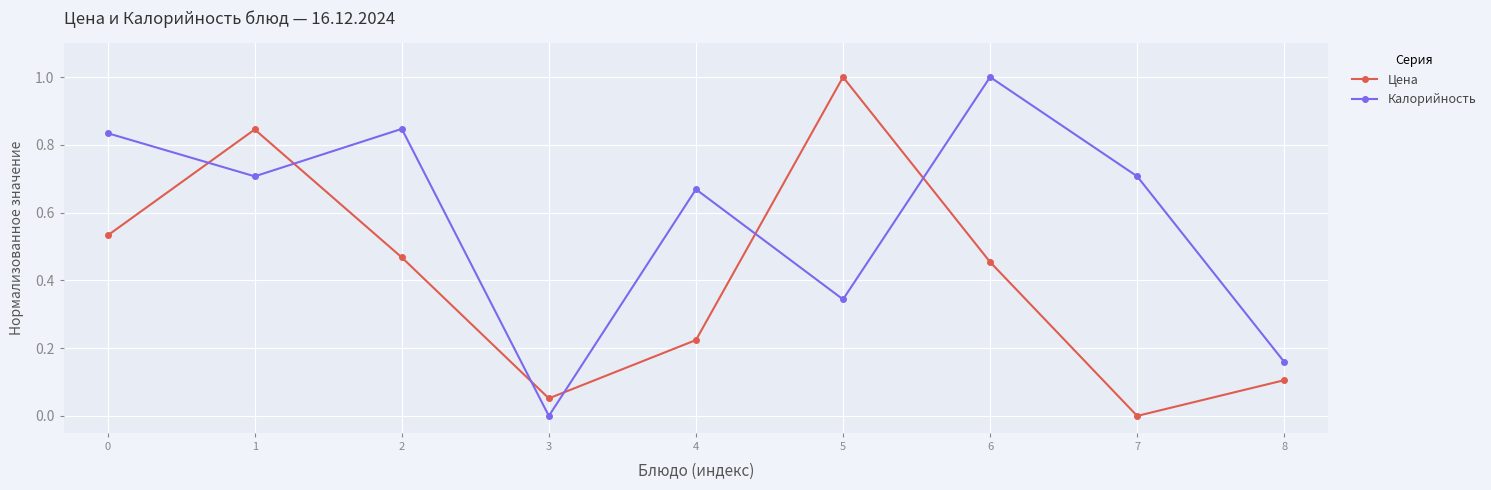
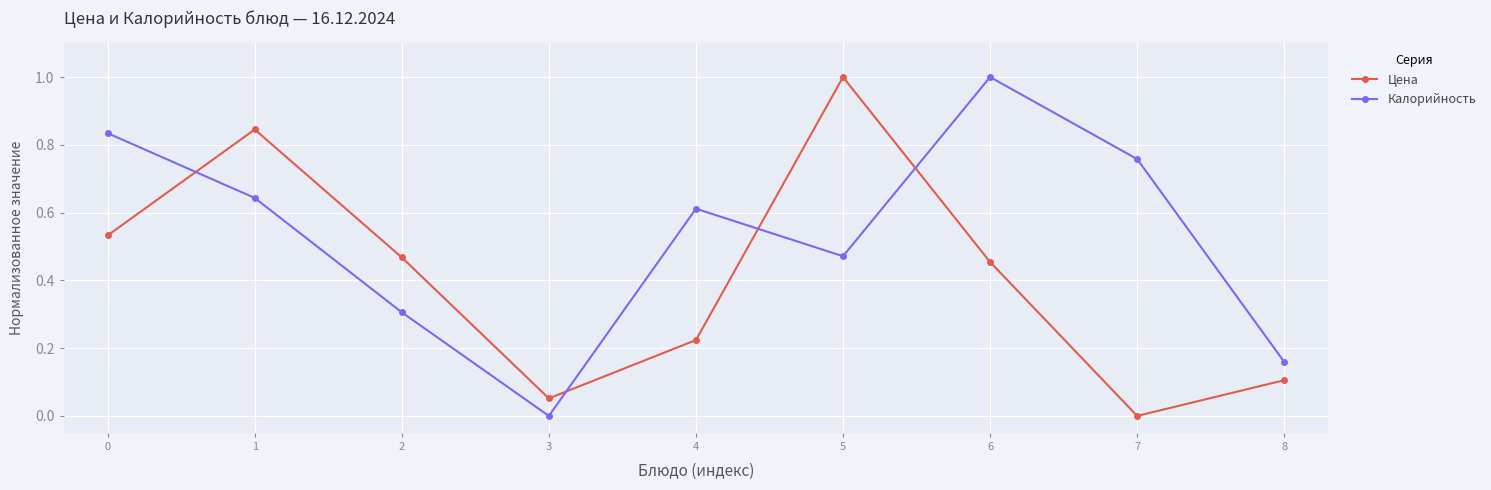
  {
    "Цена": {
      "0": 0.53,
      "1": 0.85,
      "2": 0.47,
      "3": 0.05,
      "4": 0.22,
      "5": 1.00,
      "6": 0.45,
      "7": 0.00,
      "8": 0.11
    },
    "Калорийность": {
      "0": 0.83,
-     "1": 0.71,
-     "2": 0.85,
+     "1": 0.64,
+     "2": 0.31,
      "3": 0.00,
-     "4": 0.67,
-     "5": 0.34,
+     "4": 0.61,
+     "5": 0.47,
      "6": 1.00,
-     "7": 0.71,
+     "7": 0.76,
      "8": 0.16
    }
  }
